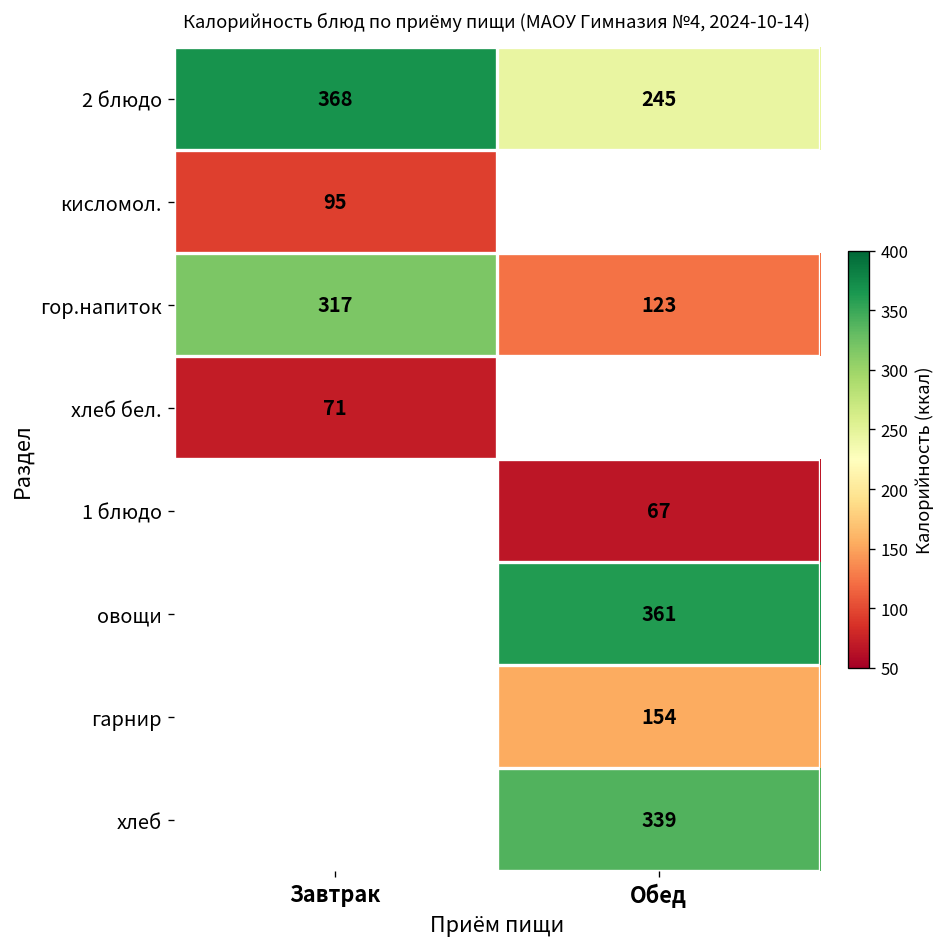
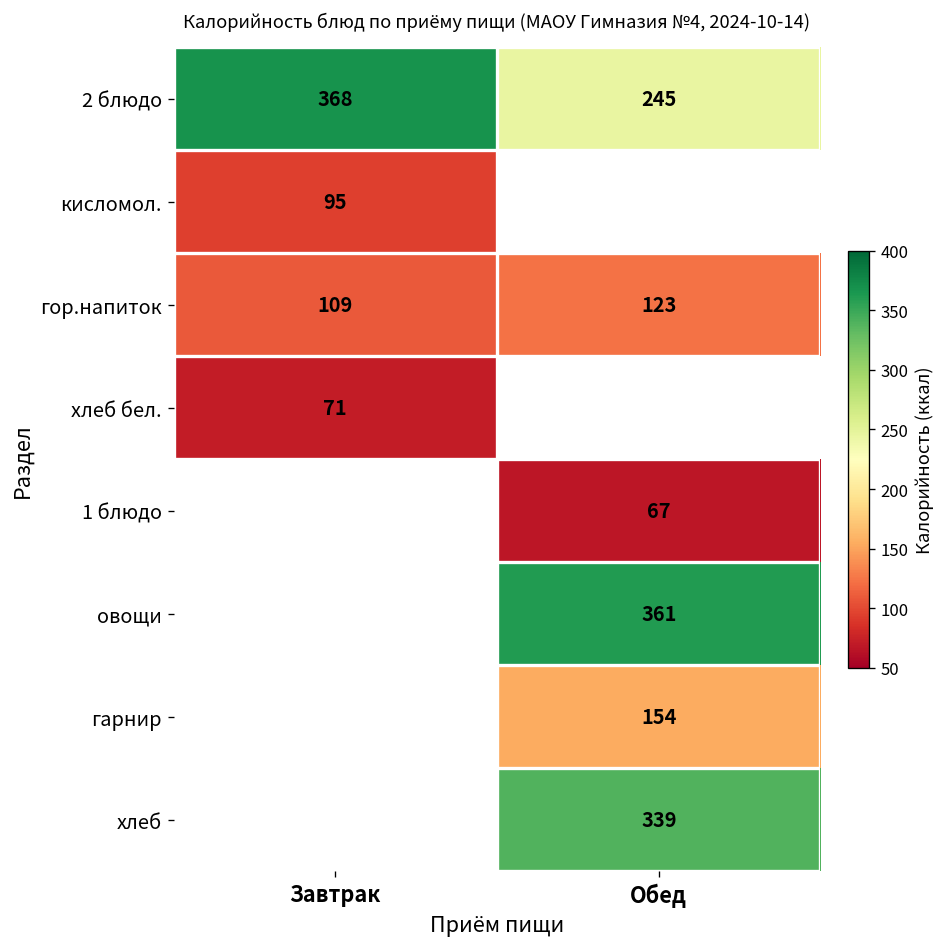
  {
    "2 блюдо": {
      "Завтрак": 368,
      "Обед": 245
    },
    "кисломол.": {
      "Завтрак": 95
    },
    "гор.напиток": {
-     "Завтрак": 317,
+     "Завтрак": 109,
      "Обед": 123
    },
    "хлеб бел.": {
      "Завтрак": 71
    },
    "1 блюдо": {
      "Обед": 67
    },
    "овощи": {
      "Обед": 361
    },
    "гарнир": {
      "Обед": 154
    },
    "хлеб": {
      "Обед": 339
    }
  }
